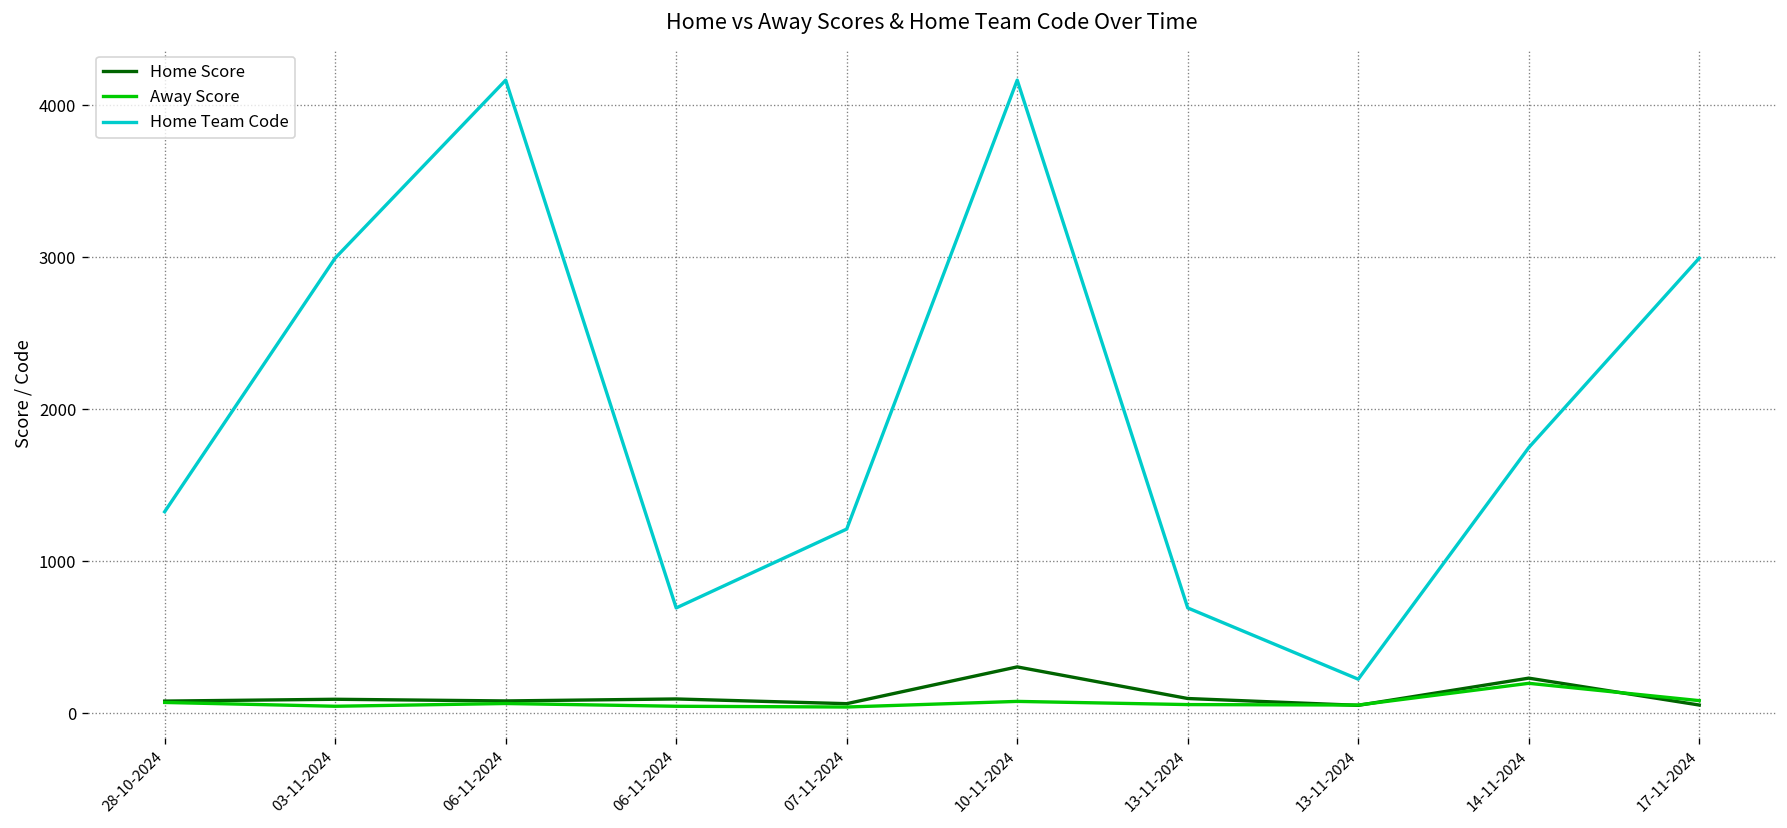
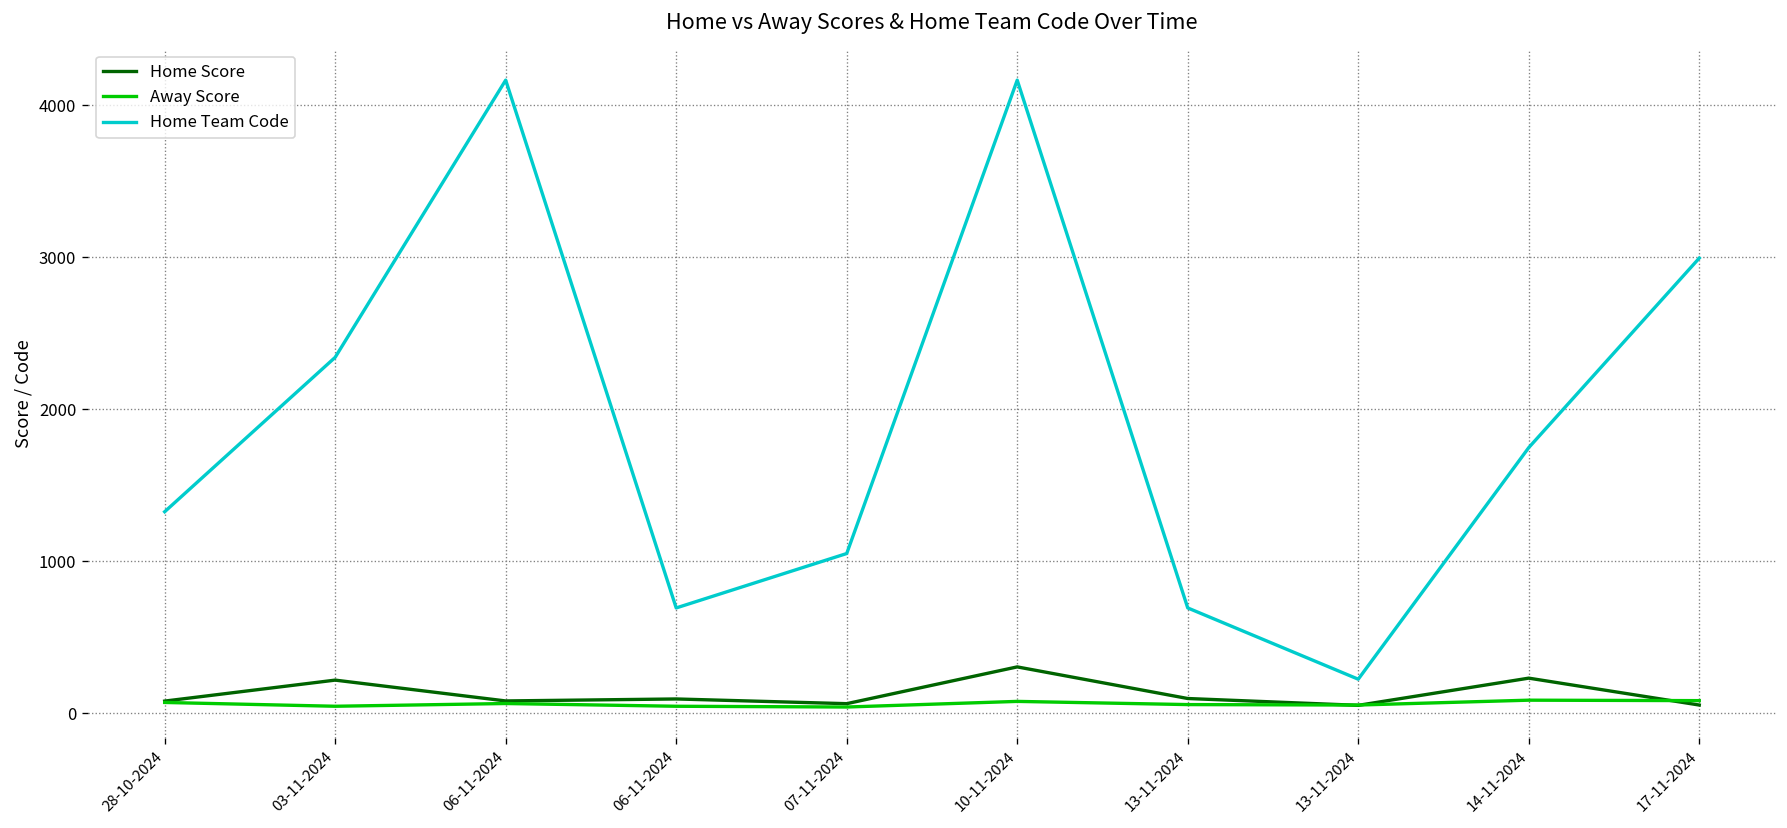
  {
    "Home Score": {
-     "03-11-2024": 90,
+     "03-11-2024": 220,
      "07-11-2024": 60,
      "10-11-2024": 310,
      "14-11-2024": 230,
      "17-11-2024": 50
    },
    "Away Score": {
      "03-11-2024": 50,
      "07-11-2024": 40,
      "10-11-2024": 80,
-     "14-11-2024": 200,
+     "14-11-2024": 90,
      "17-11-2024": 80
    },
    "Home Team Code": {
      "28-10-2024": 1330,
-     "03-11-2024": 3000,
-     "07-11-2024": 1210,
+     "03-11-2024": 2340,
+     "07-11-2024": 1050,
      "10-11-2024": 4170,
      "14-11-2024": 1750,
      "17-11-2024": 3000
    }
  }
